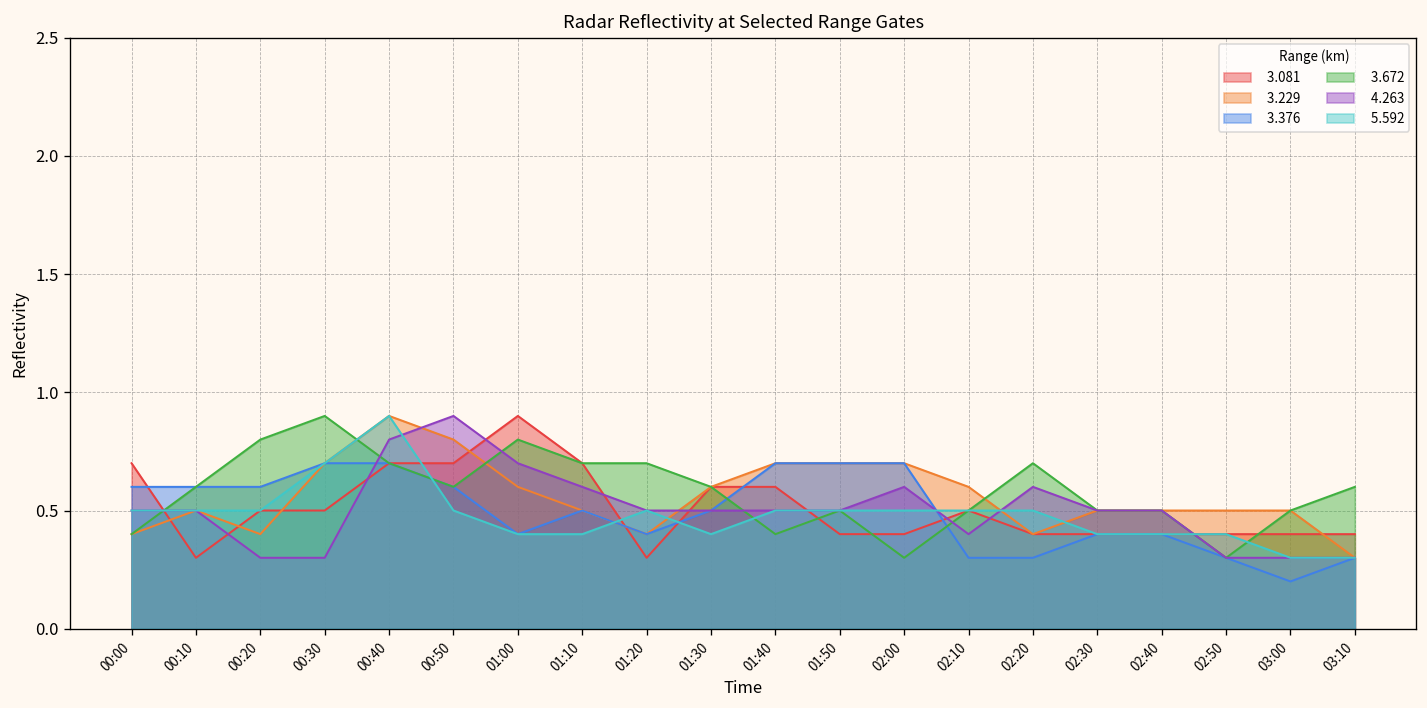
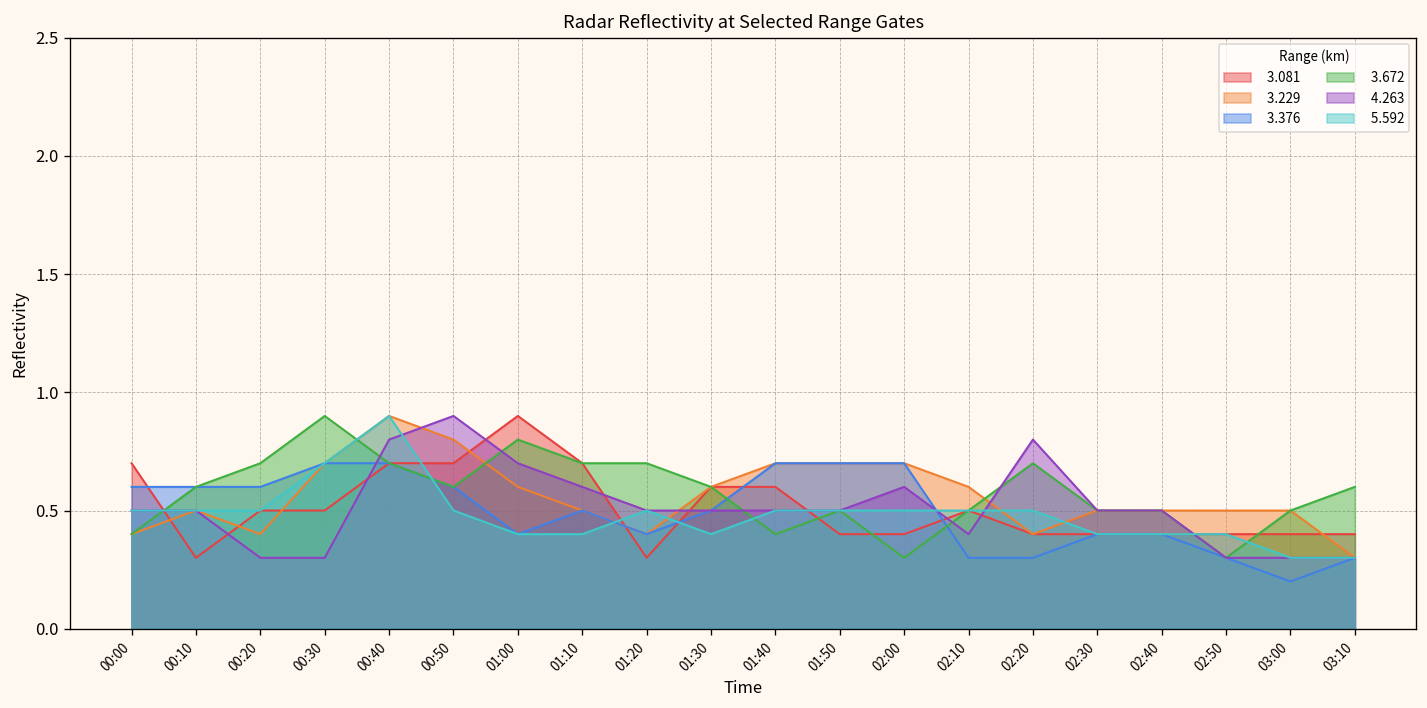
  {
    "3.672": {
-     "00:20": 0.8,
+     "00:20": 0.7,
      "00:30": 0.9,
      "01:00": 0.8,
      "01:20": 0.7,
      "01:40": 0.4,
      "02:00": 0.3,
      "02:20": 0.7,
      "03:10": 0.6
    },
    "4.263": {
      "00:20": 0.3,
      "00:30": 0.3,
      "00:40": 0.8,
      "00:50": 0.9,
      "01:00": 0.7,
      "01:10": 0.6,
      "02:00": 0.6,
      "02:10": 0.4,
-     "02:20": 0.6
+     "02:20": 0.8
    }
  }
